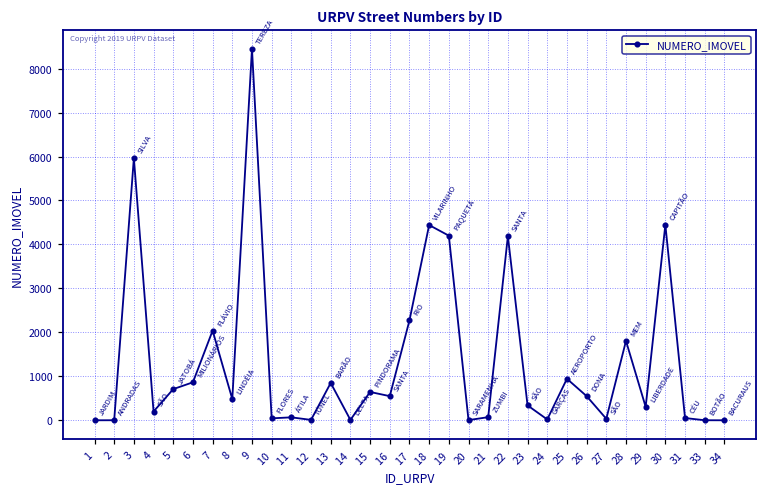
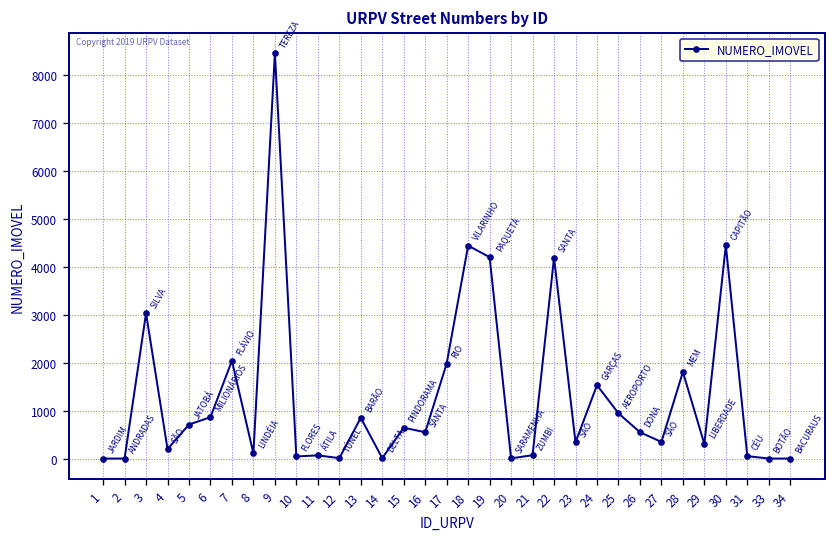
  {
    "1": 0,
    "2": 0,
-   "3": 6000,
+   "3": 3000,
    "4": 200,
    "5": 700,
    "6": 900,
    "7": 2000,
-   "8": 500,
+   "8": 100,
    "9": 8500,
    "10": 0,
    "11": 100,
    "12": 0,
    "13": 900,
    "14": 0,
    "15": 600,
    "16": 600,
-   "17": 2300,
+   "17": 2000,
    "18": 4400,
    "19": 4200,
    "20": 0,
    "21": 100,
    "22": 4200,
    "23": 300,
-   "24": 0,
+   "24": 1500,
    "25": 900,
    "26": 600,
-   "27": 0,
+   "27": 300,
    "28": 1800,
    "29": 300,
    "30": 4400,
    "31": 100,
    "33": 0,
    "34": 0
  }
